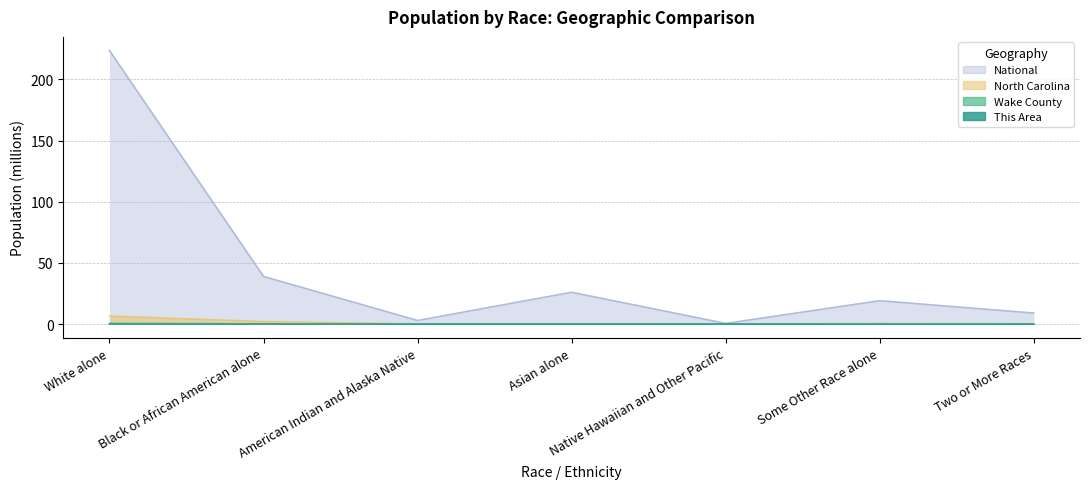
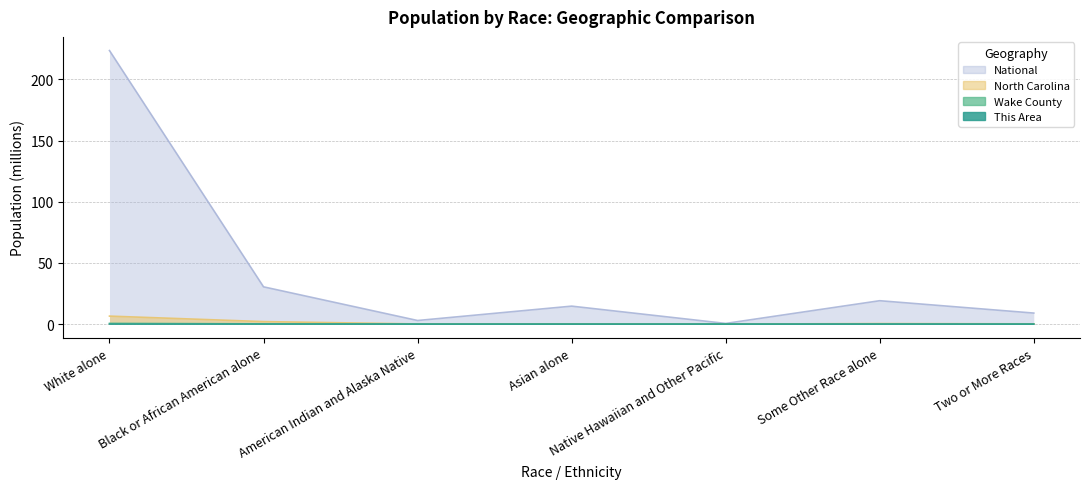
  {
    "National": {
      "White alone": 224,
-     "Black or African American alone": 39,
+     "Black or African American alone": 30,
      "American Indian and Alaska Native": 3,
-     "Asian alone": 26,
+     "Asian alone": 15,
      "Some Other Race alone": 19,
      "Two or More Races": 9
    },
    "North Carolina": {
      "White alone": 7
    }
  }
